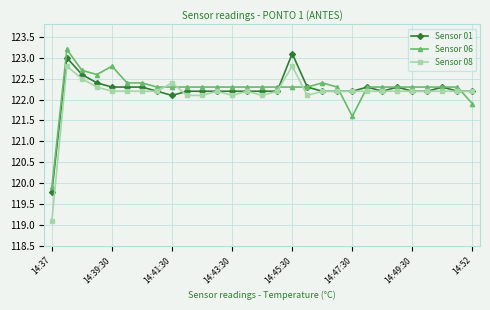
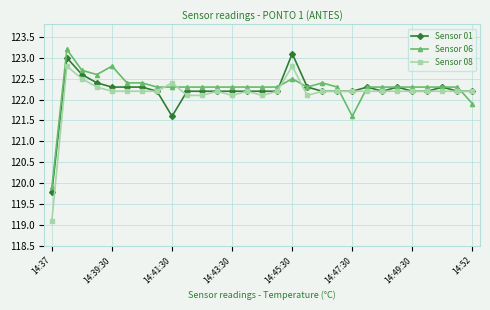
  {
    "Sensor 01": {
      "14:37": 119.8,
      "14:39:30": 122.3,
-     "14:41:30": 122.1,
+     "14:41:30": 121.6,
      "14:43:30": 122.2,
      "14:45:30": 123.1
    },
    "Sensor 06": {
      "14:37": 119.9,
      "14:39:30": 122.8,
      "14:41:30": 122.3,
      "14:43:30": 122.3,
-     "14:45:30": 122.3,
+     "14:45:30": 122.5,
      "14:47:30": 121.6,
      "14:49:30": 122.3,
      "14:52": 121.9
    },
    "Sensor 08": {
      "14:37": 119.1,
      "14:39:30": 122.2,
      "14:41:30": 122.4,
      "14:43:30": 122.1,
      "14:45:30": 122.8
    }
  }
